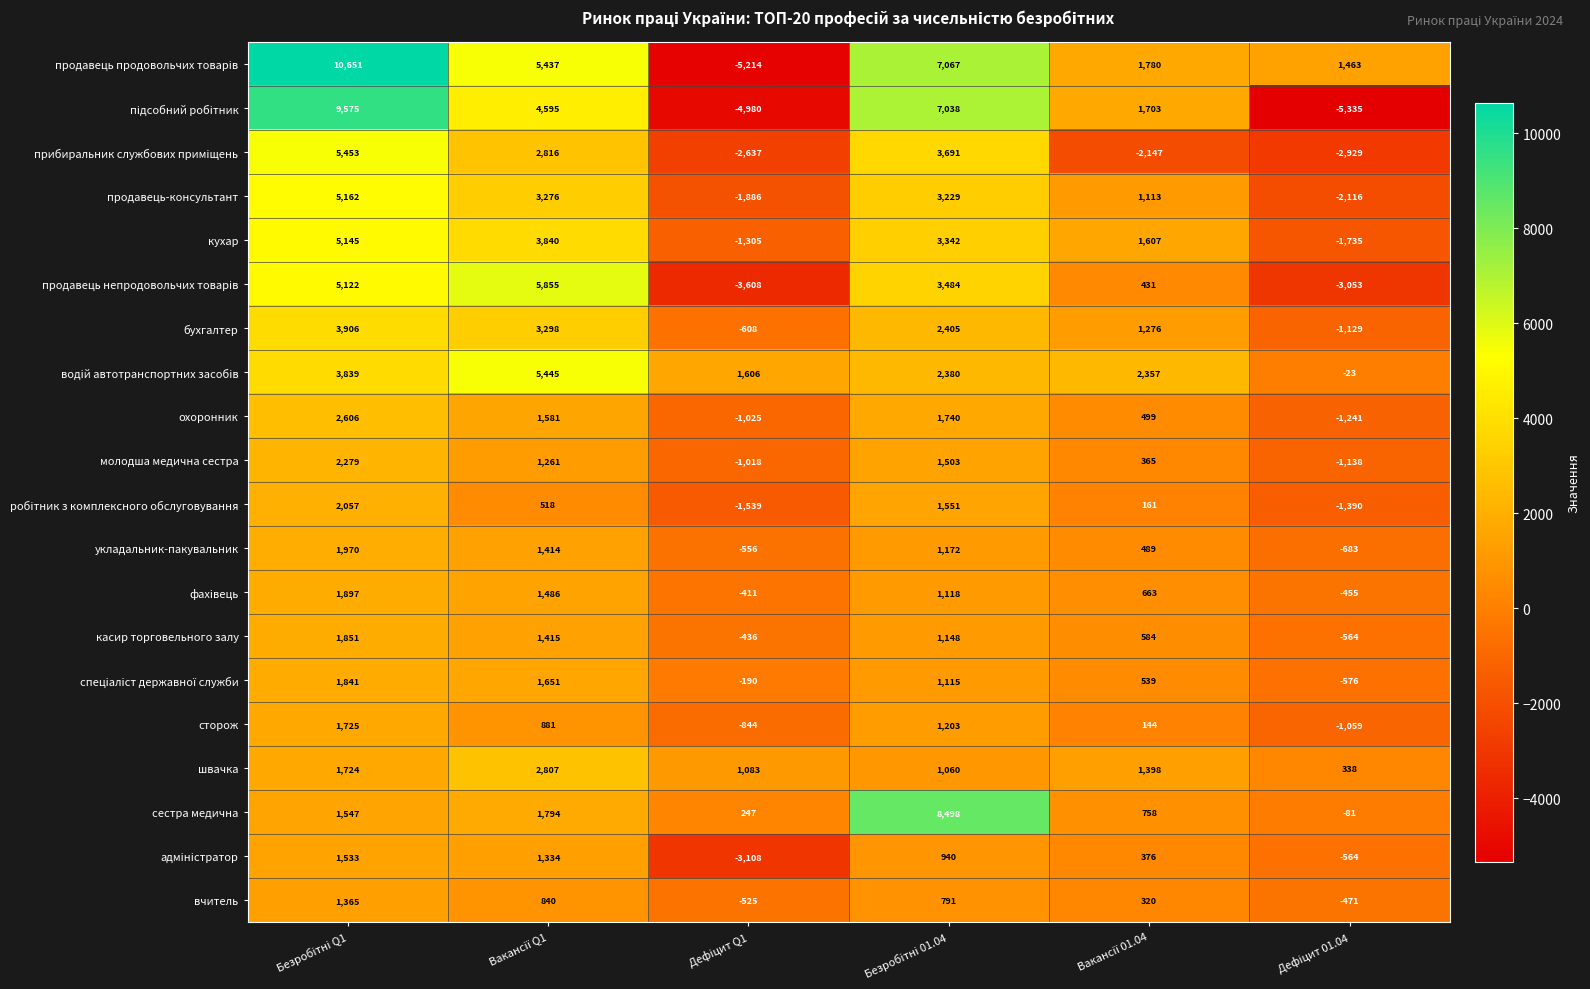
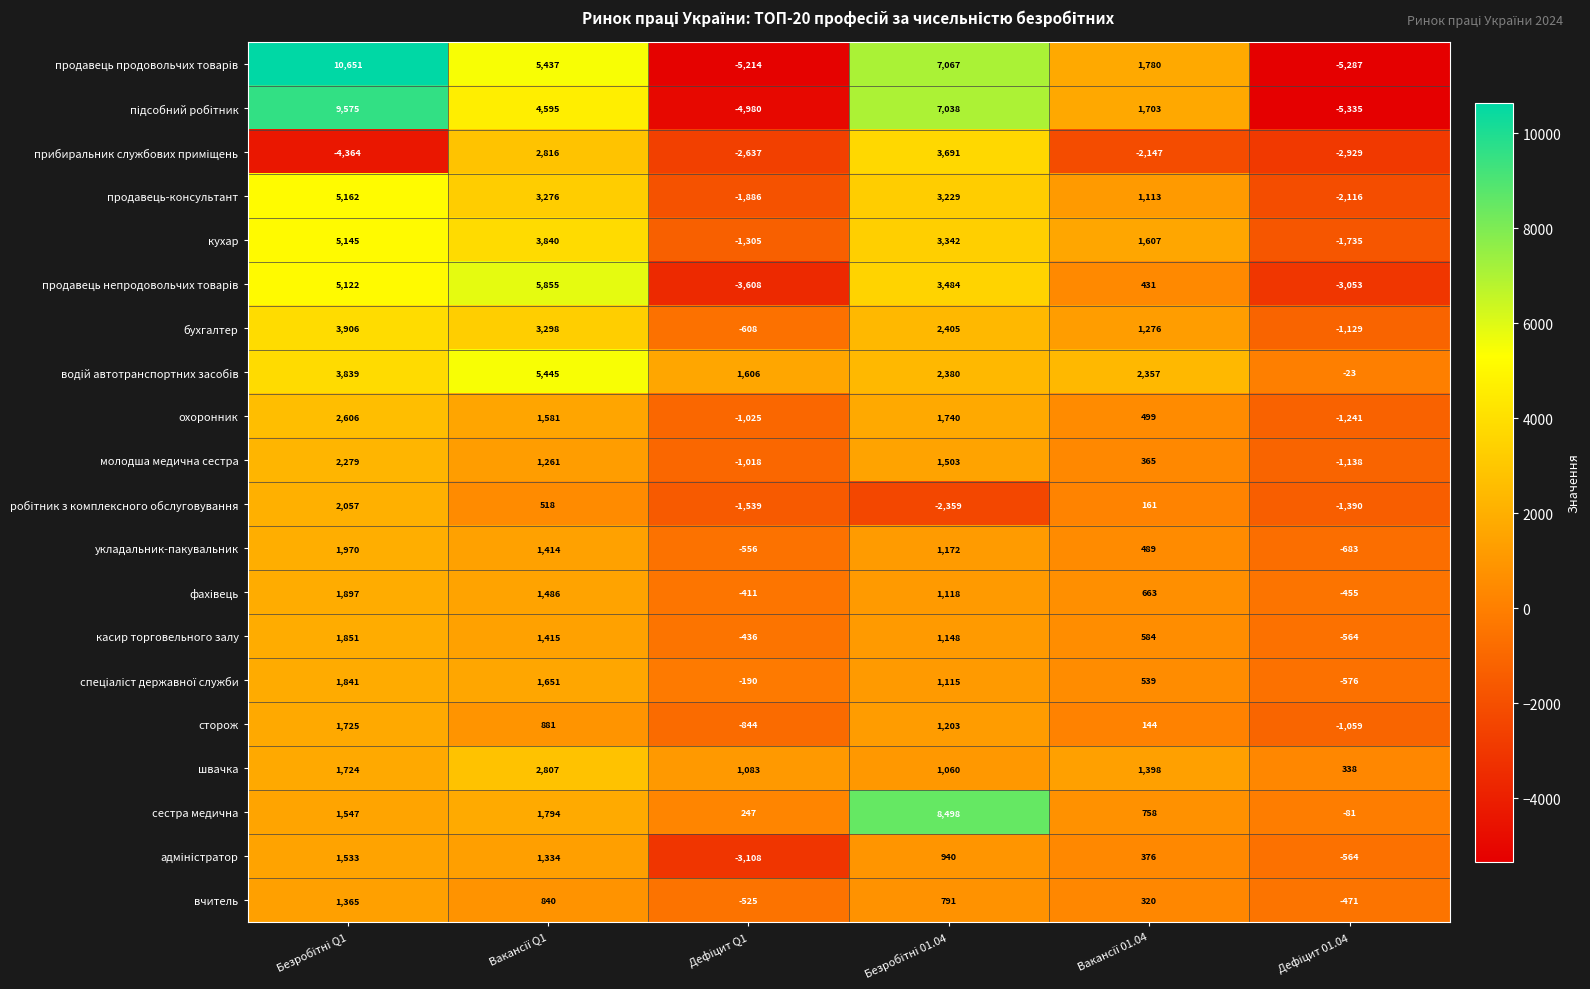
  {
    "продавець продовольчих товарів": {
      "Безробітні Q1": "10,651",
      "Вакансії Q1": "5,437",
      "Дефіцит Q1": "-5,214",
      "Безробітні 01.04": "7,067",
      "Вакансії 01.04": "1,780",
-     "Дефіцит 01.04": "1,463"
+     "Дефіцит 01.04": "-5,287"
    },
    "підсобний робітник": {
      "Безробітні Q1": "9,575",
      "Вакансії Q1": "4,595",
      "Дефіцит Q1": "-4,980",
      "Безробітні 01.04": "7,038",
      "Вакансії 01.04": "1,703",
      "Дефіцит 01.04": "-5,335"
    },
    "прибиральник службових приміщень": {
-     "Безробітні Q1": "5,453",
+     "Безробітні Q1": "-4,364",
      "Вакансії Q1": "2,816",
      "Дефіцит Q1": "-2,637",
      "Безробітні 01.04": "3,691",
      "Вакансії 01.04": "-2,147",
      "Дефіцит 01.04": "-2,929"
    },
    "продавець-консультант": {
      "Безробітні Q1": "5,162",
      "Вакансії Q1": "3,276",
      "Дефіцит Q1": "-1,886",
      "Безробітні 01.04": "3,229",
      "Вакансії 01.04": "1,113",
      "Дефіцит 01.04": "-2,116"
    },
    "кухар": {
      "Безробітні Q1": "5,145",
      "Вакансії Q1": "3,840",
      "Дефіцит Q1": "-1,305",
      "Безробітні 01.04": "3,342",
      "Вакансії 01.04": "1,607",
      "Дефіцит 01.04": "-1,735"
    },
    "продавець непродовольчих товарів": {
      "Безробітні Q1": "5,122",
      "Вакансії Q1": "5,855",
      "Дефіцит Q1": "-3,608",
      "Безробітні 01.04": "3,484",
      "Вакансії 01.04": "431",
      "Дефіцит 01.04": "-3,053"
    },
    "бухгалтер": {
      "Безробітні Q1": "3,906",
      "Вакансії Q1": "3,298",
      "Дефіцит Q1": "-608",
      "Безробітні 01.04": "2,405",
      "Вакансії 01.04": "1,276",
      "Дефіцит 01.04": "-1,129"
    },
    "водій автотранспортних засобів": {
      "Безробітні Q1": "3,839",
      "Вакансії Q1": "5,445",
      "Дефіцит Q1": "1,606",
      "Безробітні 01.04": "2,380",
      "Вакансії 01.04": "2,357",
      "Дефіцит 01.04": "-23"
    },
    "охоронник": {
      "Безробітні Q1": "2,606",
      "Вакансії Q1": "1,581",
      "Дефіцит Q1": "-1,025",
      "Безробітні 01.04": "1,740",
      "Вакансії 01.04": "499",
      "Дефіцит 01.04": "-1,241"
    },
    "молодша медична сестра": {
      "Безробітні Q1": "2,279",
      "Вакансії Q1": "1,261",
      "Дефіцит Q1": "-1,018",
      "Безробітні 01.04": "1,503",
      "Вакансії 01.04": "365",
      "Дефіцит 01.04": "-1,138"
    },
    "робітник з комплексного обслуговування": {
      "Безробітні Q1": "2,057",
      "Вакансії Q1": "518",
      "Дефіцит Q1": "-1,539",
-     "Безробітні 01.04": "1,551",
+     "Безробітні 01.04": "-2,359",
      "Вакансії 01.04": "161",
      "Дефіцит 01.04": "-1,390"
    },
    "укладальник-пакувальник": {
      "Безробітні Q1": "1,970",
      "Вакансії Q1": "1,414",
      "Дефіцит Q1": "-556",
      "Безробітні 01.04": "1,172",
      "Вакансії 01.04": "489",
      "Дефіцит 01.04": "-683"
    },
    "фахівець": {
      "Безробітні Q1": "1,897",
      "Вакансії Q1": "1,486",
      "Дефіцит Q1": "-411",
      "Безробітні 01.04": "1,118",
      "Вакансії 01.04": "663",
      "Дефіцит 01.04": "-455"
    },
    "касир торговельного залу": {
      "Безробітні Q1": "1,851",
      "Вакансії Q1": "1,415",
      "Дефіцит Q1": "-436",
      "Безробітні 01.04": "1,148",
      "Вакансії 01.04": "584",
      "Дефіцит 01.04": "-564"
    },
    "спеціаліст державної служби": {
      "Безробітні Q1": "1,841",
      "Вакансії Q1": "1,651",
      "Дефіцит Q1": "-190",
      "Безробітні 01.04": "1,115",
      "Вакансії 01.04": "539",
      "Дефіцит 01.04": "-576"
    },
    "сторож": {
      "Безробітні Q1": "1,725",
      "Вакансії Q1": "881",
      "Дефіцит Q1": "-844",
      "Безробітні 01.04": "1,203",
      "Вакансії 01.04": "144",
      "Дефіцит 01.04": "-1,059"
    },
    "швачка": {
      "Безробітні Q1": "1,724",
      "Вакансії Q1": "2,807",
      "Дефіцит Q1": "1,083",
      "Безробітні 01.04": "1,060",
      "Вакансії 01.04": "1,398",
      "Дефіцит 01.04": "338"
    },
    "сестра медична": {
      "Безробітні Q1": "1,547",
      "Вакансії Q1": "1,794",
      "Дефіцит Q1": "247",
      "Безробітні 01.04": "8,498",
      "Вакансії 01.04": "758",
      "Дефіцит 01.04": "-81"
    },
    "адміністратор": {
      "Безробітні Q1": "1,533",
      "Вакансії Q1": "1,334",
      "Дефіцит Q1": "-3,108",
      "Безробітні 01.04": "940",
      "Вакансії 01.04": "376",
      "Дефіцит 01.04": "-564"
    },
    "вчитель": {
      "Безробітні Q1": "1,365",
      "Вакансії Q1": "840",
      "Дефіцит Q1": "-525",
      "Безробітні 01.04": "791",
      "Вакансії 01.04": "320",
      "Дефіцит 01.04": "-471"
    }
  }
